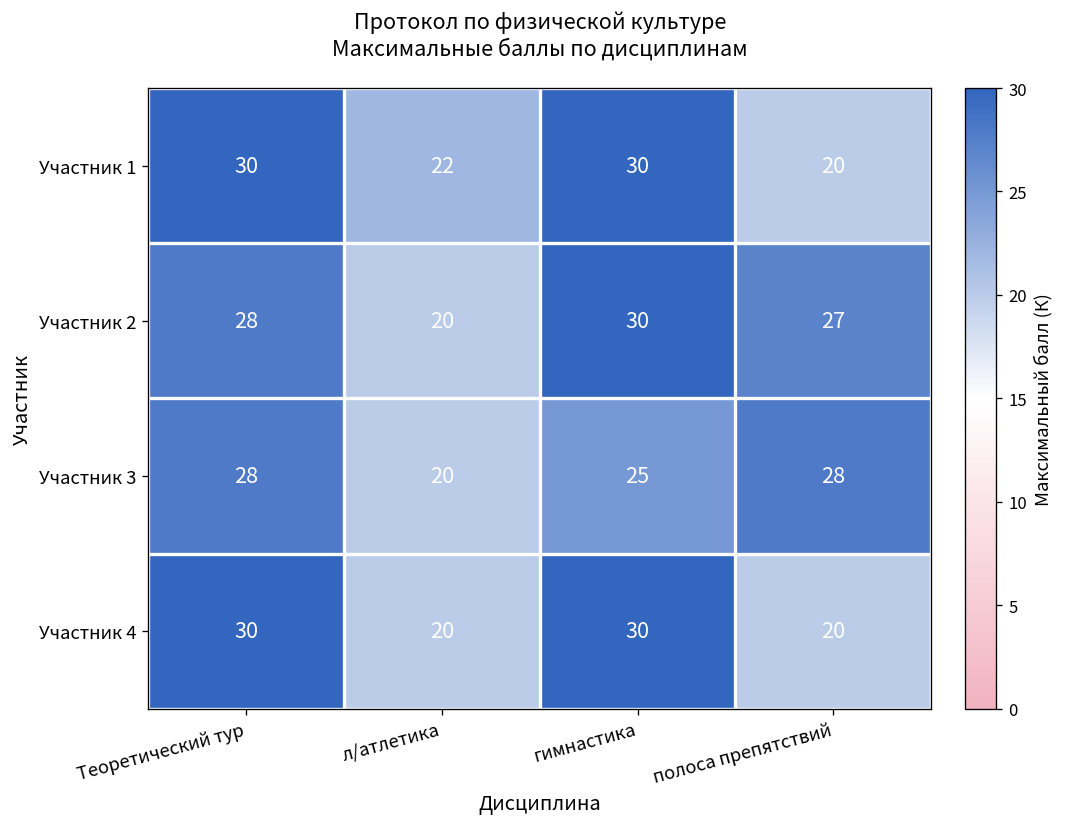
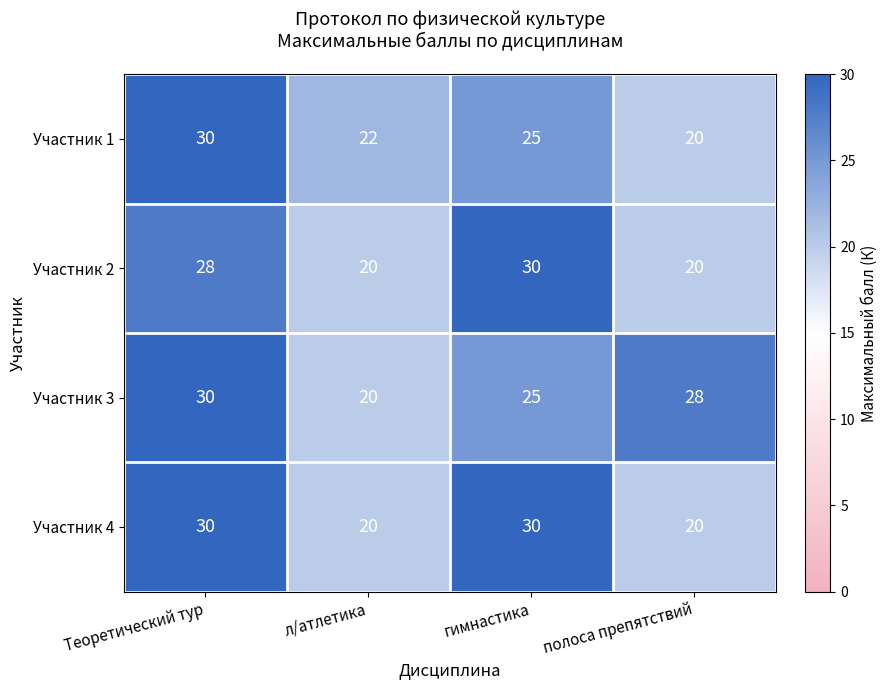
  {
    "Участник 1": {
      "Теоретический тур": 30,
      "л/атлетика": 22,
-     "гимнастика": 30,
+     "гимнастика": 25,
      "полоса препятствий": 20
    },
    "Участник 2": {
      "Теоретический тур": 28,
      "л/атлетика": 20,
      "гимнастика": 30,
-     "полоса препятствий": 27
+     "полоса препятствий": 20
    },
    "Участник 3": {
-     "Теоретический тур": 28,
+     "Теоретический тур": 30,
      "л/атлетика": 20,
      "гимнастика": 25,
      "полоса препятствий": 28
    },
    "Участник 4": {
      "Теоретический тур": 30,
      "л/атлетика": 20,
      "гимнастика": 30,
      "полоса препятствий": 20
    }
  }
